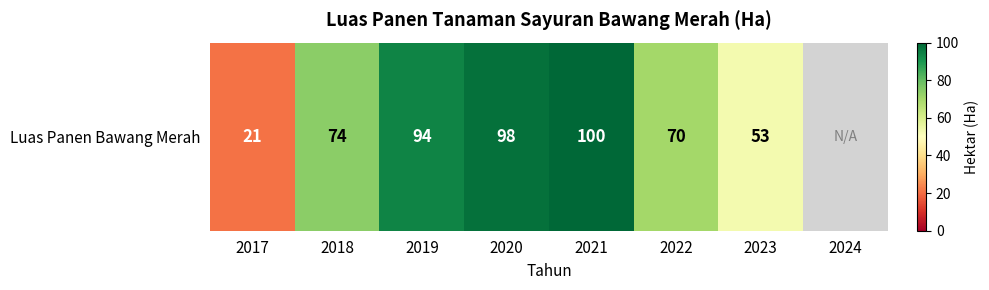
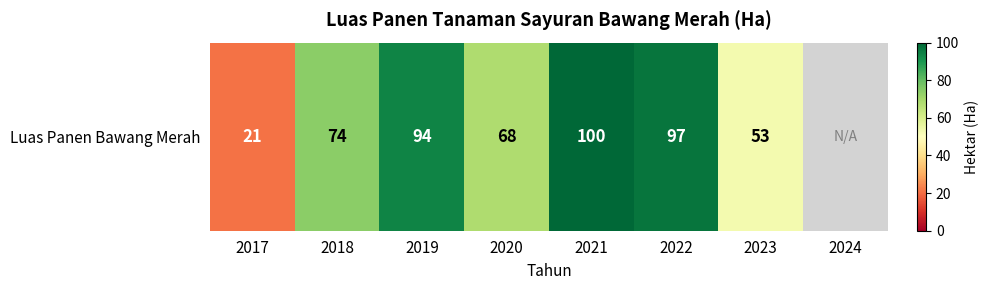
  {
    "Luas Panen Bawang Merah": {
      "2017": 21,
      "2018": 74,
      "2019": 94,
-     "2020": 98,
+     "2020": 68,
      "2021": 100,
-     "2022": 70,
+     "2022": 97,
      "2023": 53
    }
  }
